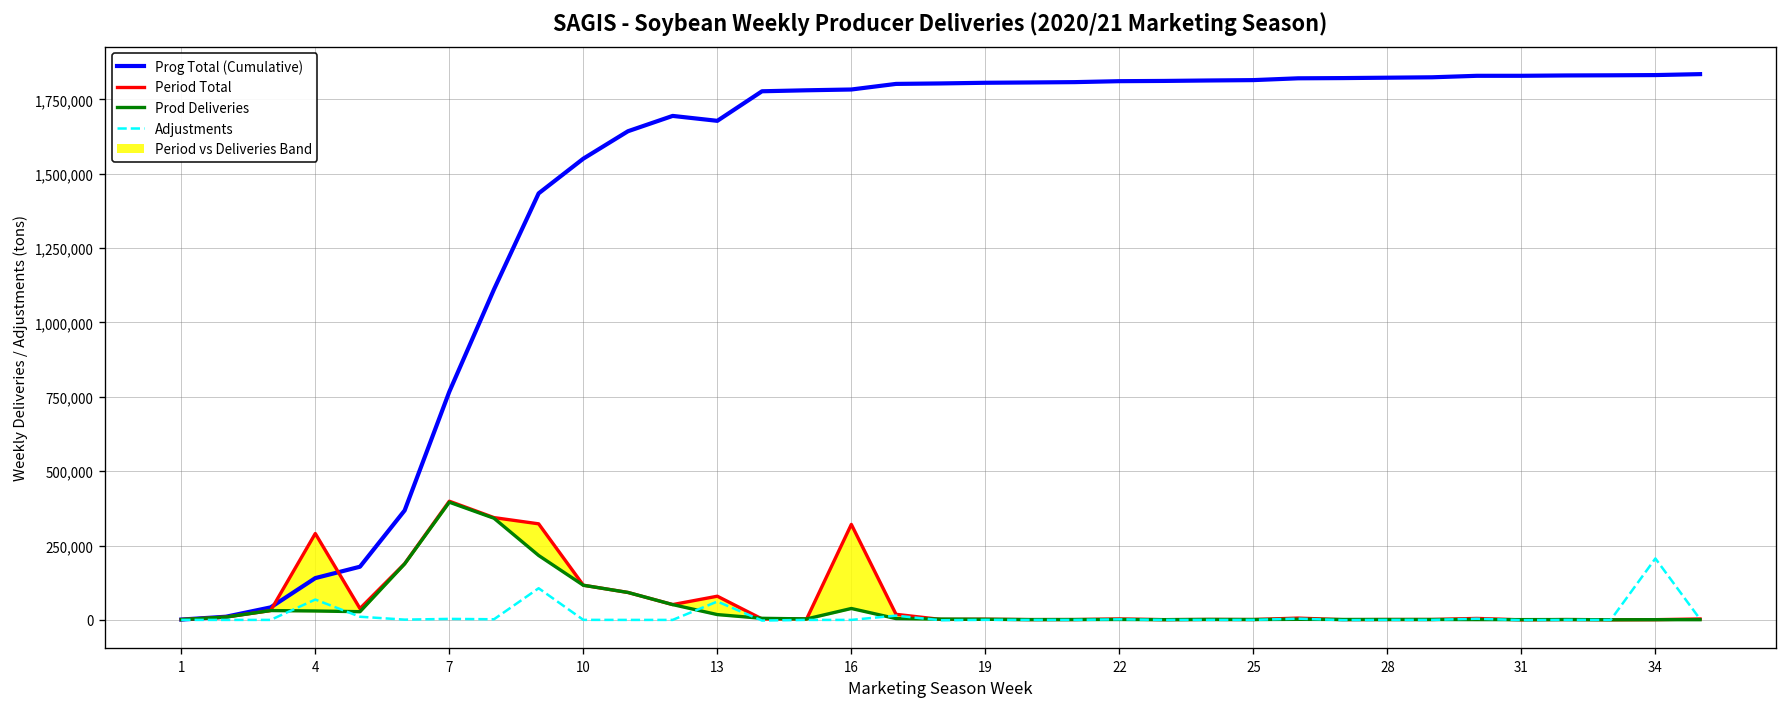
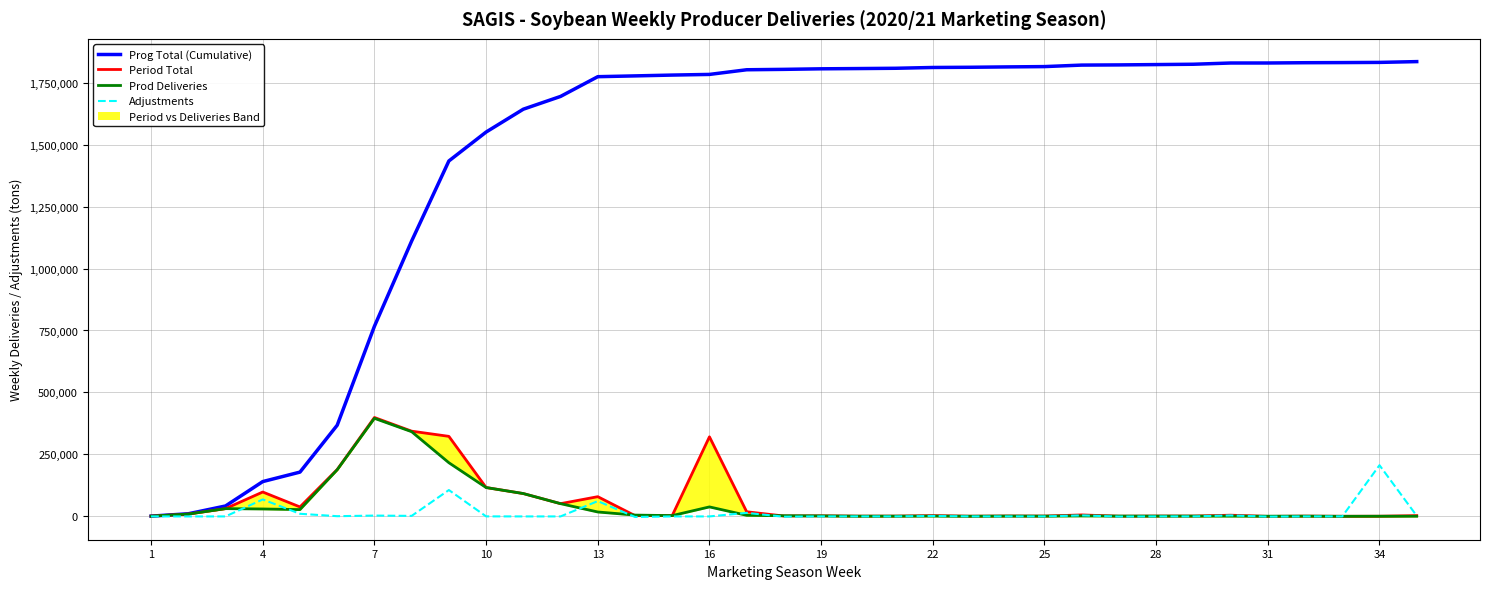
  {
    "Prog Total (Cumulative)": {
      "4": "140,000",
      "7": "770,000",
      "10": "1,550,000",
-     "13": "1,680,000",
+     "13": "1,770,000",
      "16": "1,780,000",
      "19": "1,810,000",
      "22": "1,810,000",
      "25": "1,810,000",
      "28": "1,820,000",
      "31": "1,830,000",
      "34": "1,830,000"
    },
    "Period Total": {
-     "4": "290,000"
+     "4": "100,000"
    },
    "Prod Deliveries": {
      "4": "30,000",
      "13": "20,000",
      "16": "40,000"
    },
    "Adjustments": {
      "4": "70,000",
      "7": "0",
      "10": "0",
      "13": "60,000",
      "16": "0",
      "34": "210,000"
    }
  }
